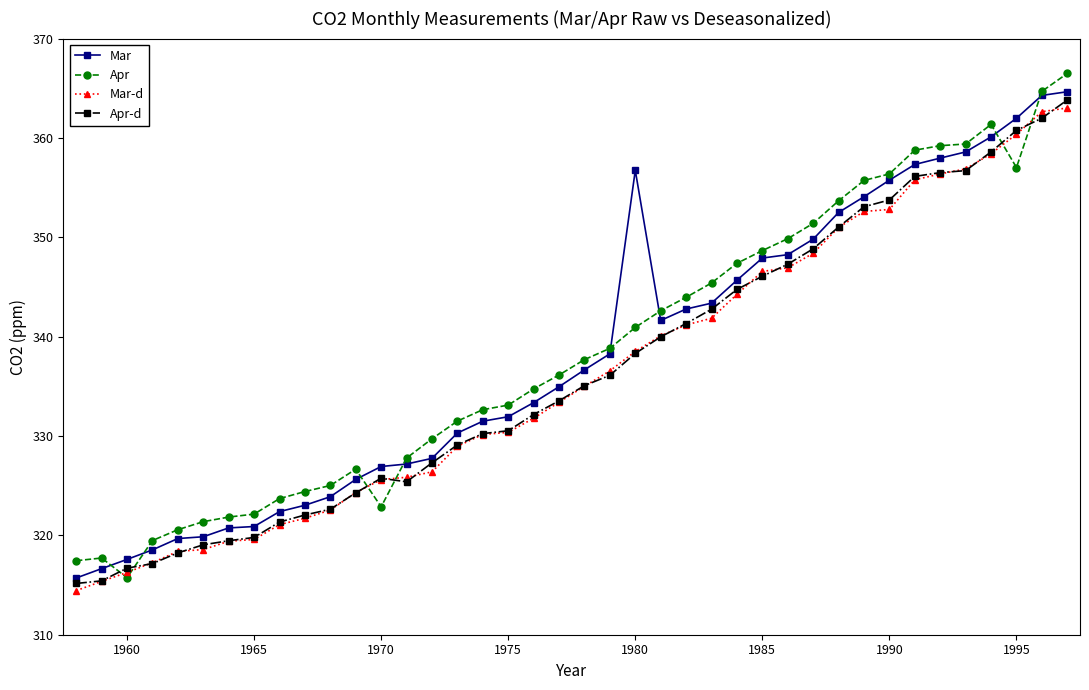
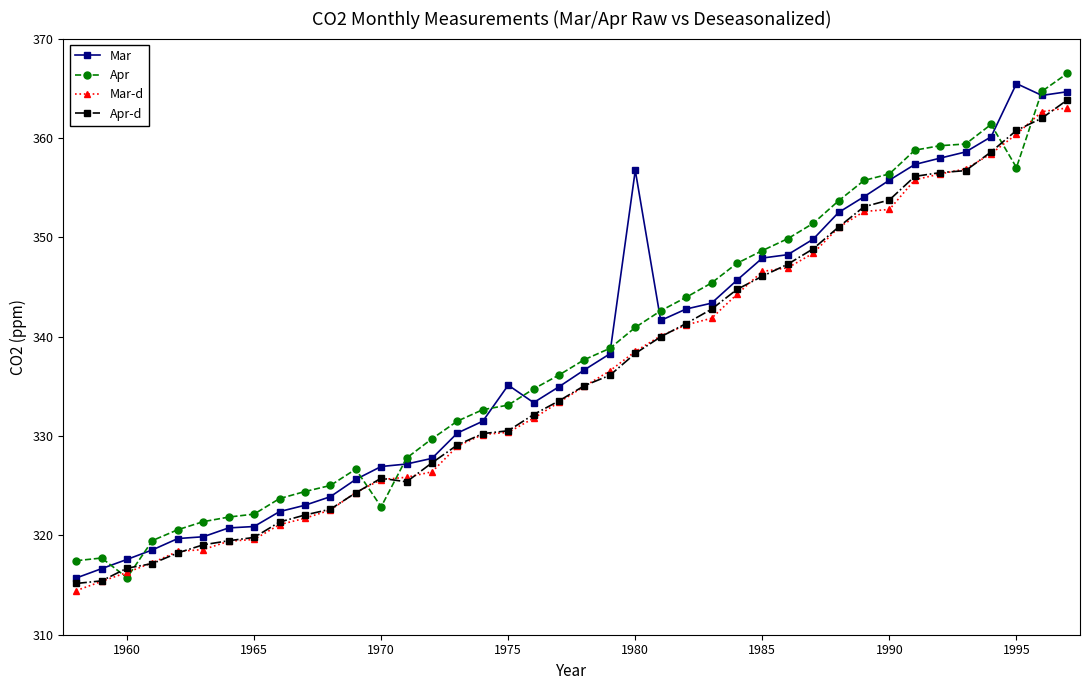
  {
    "Mar": {
      "1960": 318,
      "1965": 321,
      "1970": 327,
-     "1975": 332,
+     "1975": 335,
      "1980": 357,
      "1985": 348,
      "1990": 356,
-     "1995": 362
+     "1995": 365
    },
    "Apr": {
      "1960": 316,
      "1965": 322,
      "1970": 323,
      "1975": 333,
      "1980": 341,
      "1985": 349,
      "1990": 356,
      "1995": 357
    },
    "Mar-d": {
      "1960": 316,
      "1985": 347,
      "1990": 353,
      "1995": 360
    },
    "Apr-d": {
      "1960": 317,
      "1985": 346,
      "1990": 354,
      "1995": 361
    }
  }
